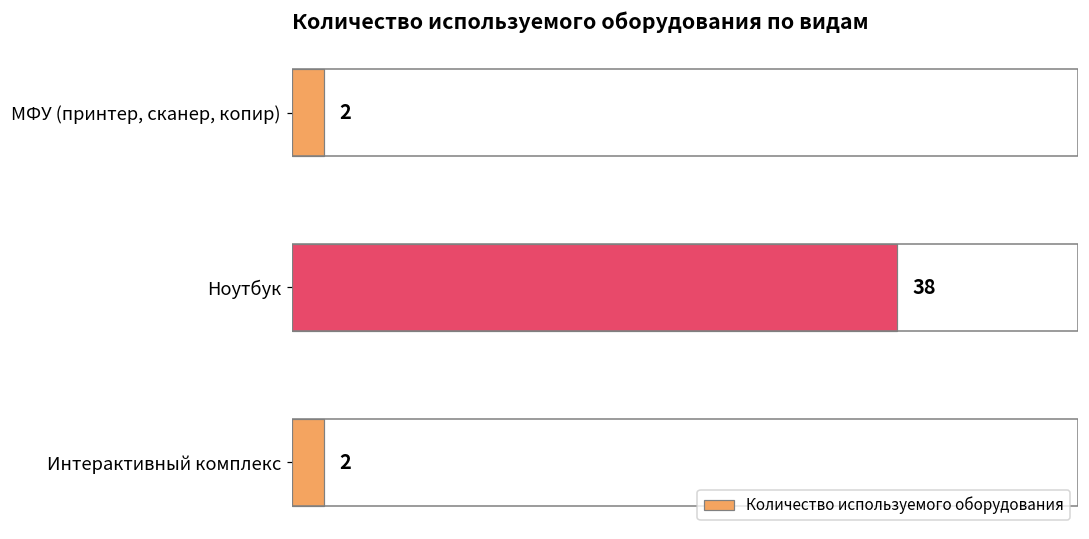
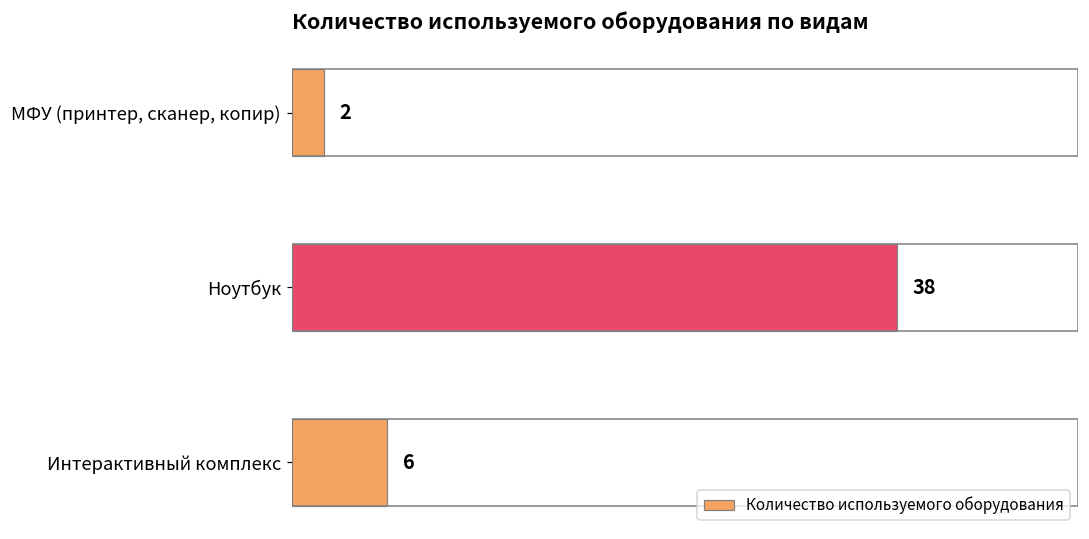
  {
    "МФУ (принтер, сканер, копир)": 2,
    "Ноутбук": 38,
-   "Интерактивный комплекс": 2
+   "Интерактивный комплекс": 6
  }
